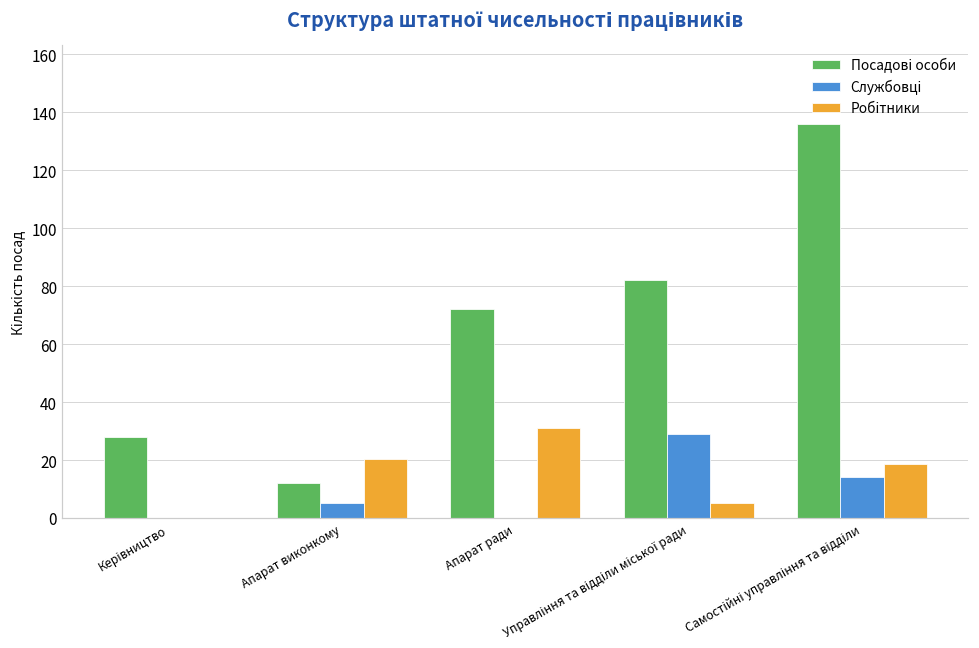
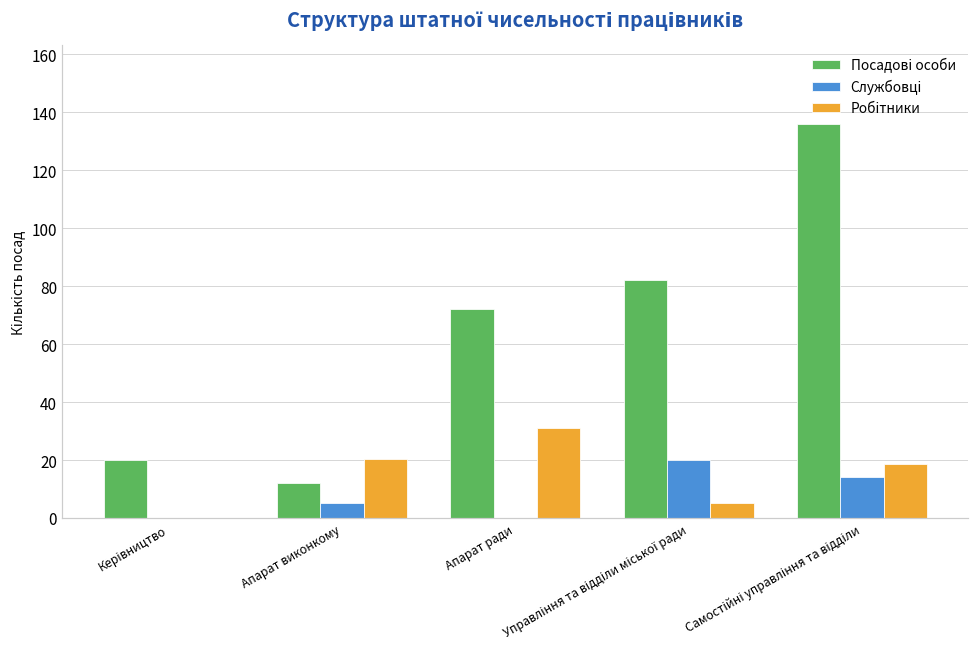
  {
    "Посадові особи": {
-     "Керівництво": 28,
+     "Керівництво": 20,
      "Апарат виконкому": 12,
      "Апарат ради": 72,
      "Управління та відділи міської ради": 82,
      "Самостійні управління та відділи": 136
    },
    "Службовці": {
      "Керівництво": 0,
      "Апарат виконкому": 5,
      "Апарат ради": 0,
-     "Управління та відділи міської ради": 29,
+     "Управління та відділи міської ради": 20,
      "Самостійні управління та відділи": 14
    },
    "Робітники": {
      "Керівництво": 0,
      "Апарат виконкому": 21,
      "Апарат ради": 31,
      "Управління та відділи міської ради": 5,
      "Самостійні управління та відділи": 19
    }
  }
